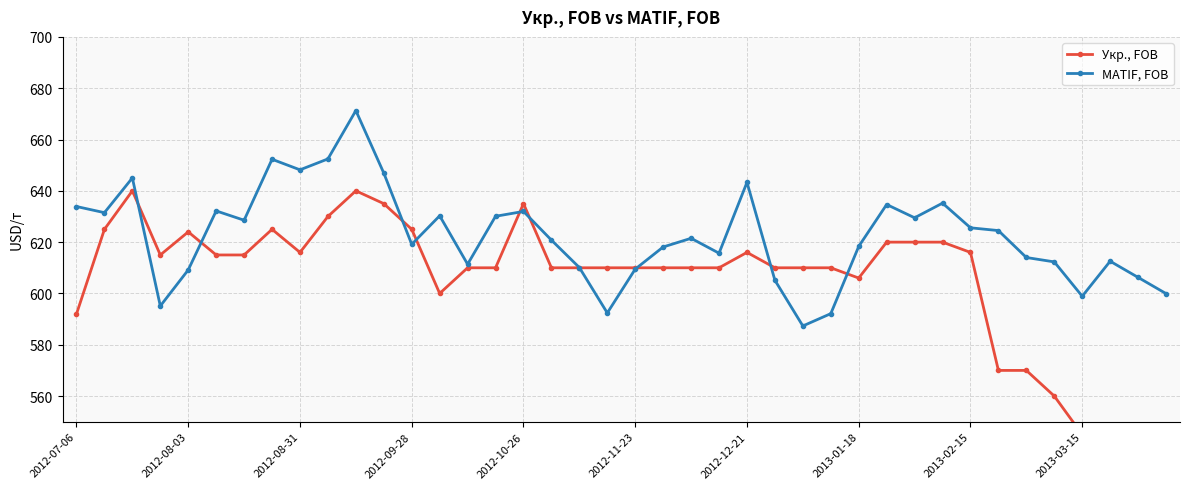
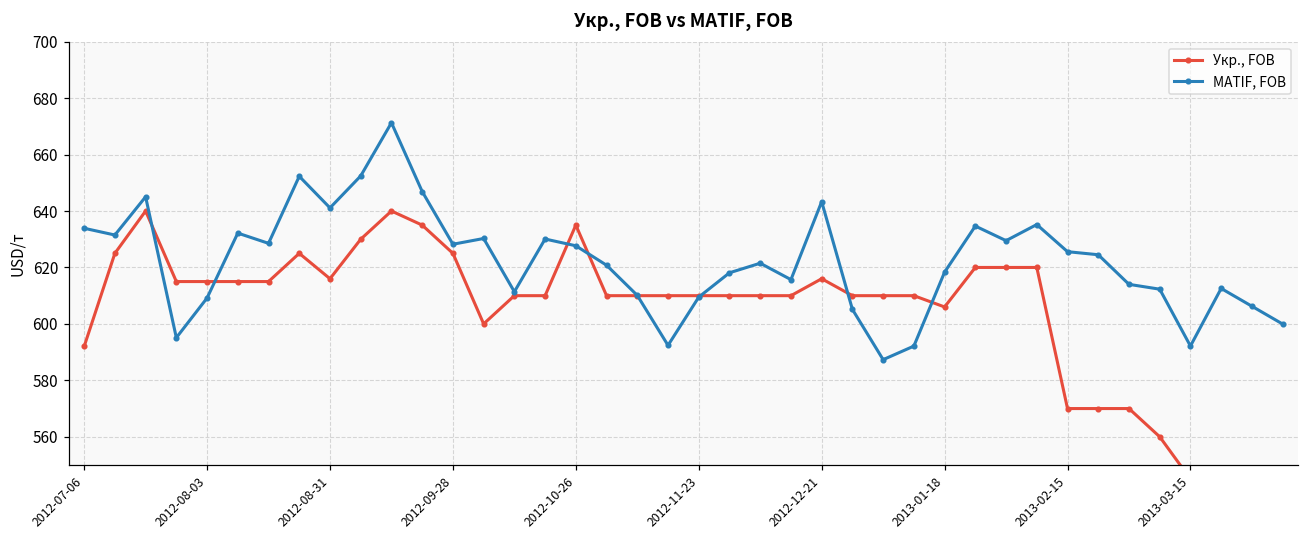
  {
    "Укр., FOB": {
      "2012-07-06": 592,
-     "2012-08-03": 624,
+     "2012-08-03": 615,
      "2012-08-31": 616,
      "2012-09-28": 625,
      "2012-10-26": 635,
      "2012-12-21": 616,
      "2013-01-18": 606,
-     "2013-02-15": 616
+     "2013-02-15": 570
    },
    "MATIF, FOB": {
      "2012-07-06": 634,
      "2012-08-03": 609,
-     "2012-08-31": 648,
-     "2012-09-28": 619,
-     "2012-10-26": 632,
+     "2012-08-31": 641,
+     "2012-09-28": 628,
+     "2012-10-26": 628,
      "2012-12-21": 643,
      "2013-01-18": 618,
      "2013-02-15": 626,
-     "2013-03-15": 599
+     "2013-03-15": 592
    }
  }
